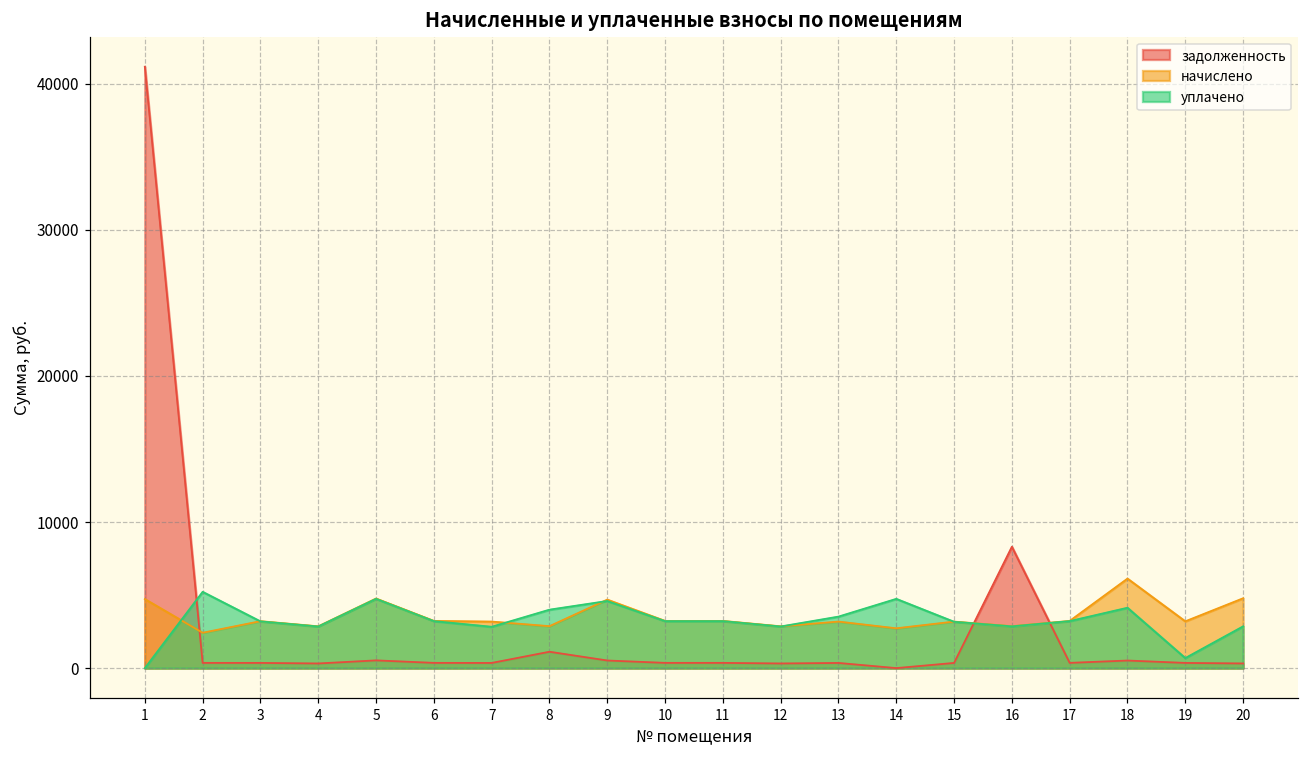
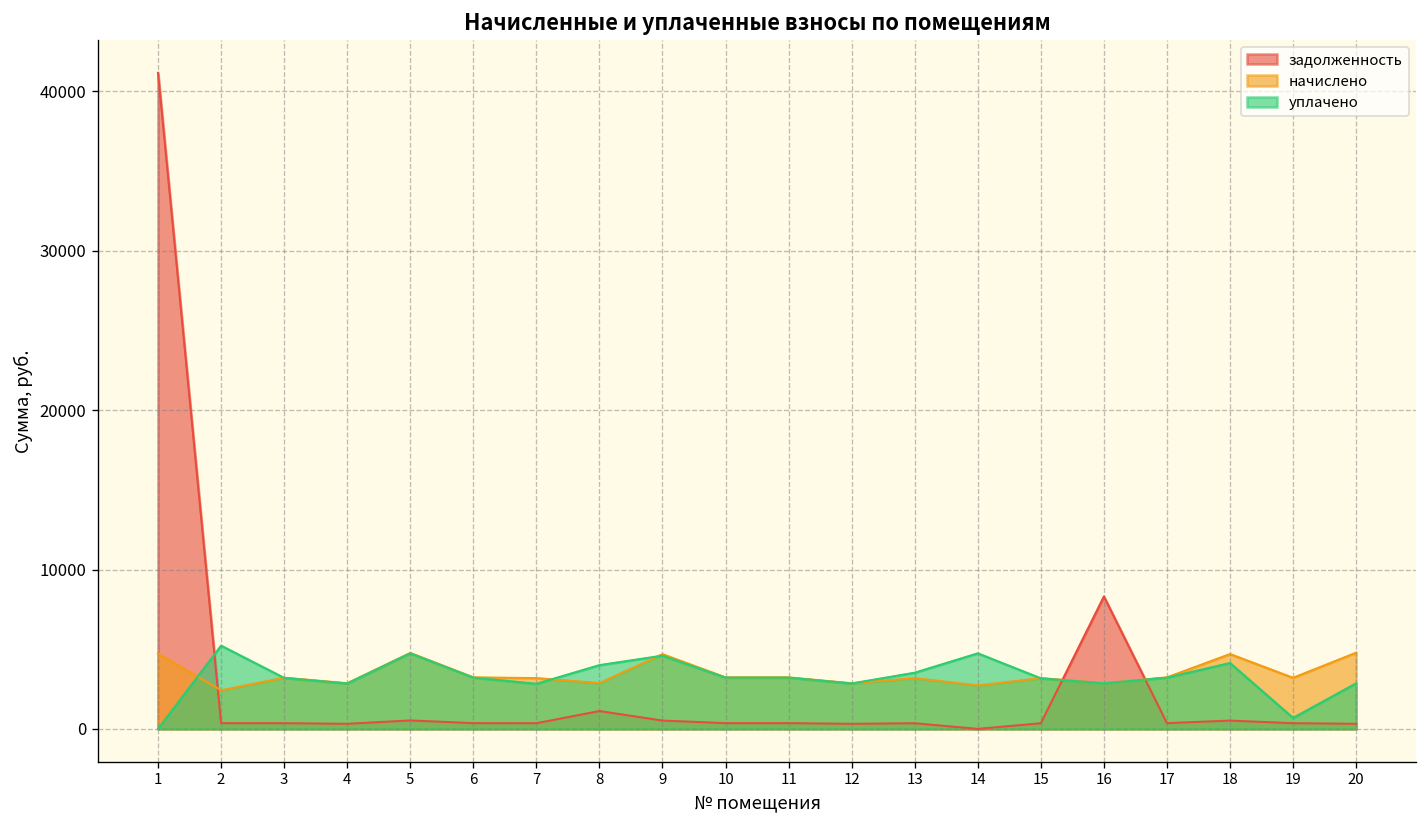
  {
    "задолженность": {
      "1": 41200,
      "2": 400,
      "3": 400,
      "4": 300,
      "5": 500,
      "6": 400,
      "7": 400,
      "8": 1100,
      "9": 500,
      "10": 400,
      "11": 400,
      "12": 300,
      "13": 400,
      "14": 0,
      "15": 400,
      "16": 8300,
      "17": 400,
      "18": 500,
      "19": 400,
      "20": 300
    },
    "начислено": {
      "1": 4700,
      "2": 2400,
      "7": 3200,
      "8": 2900,
      "13": 3200,
      "14": 2700,
-     "18": 6100,
+     "18": 4700,
      "19": 3200,
      "20": 4800
    },
    "уплачено": {
      "1": 0,
      "2": 5200,
      "7": 2800,
      "8": 4000,
      "13": 3500,
      "14": 4700,
      "18": 4100,
      "19": 700,
      "20": 2900
    }
  }
